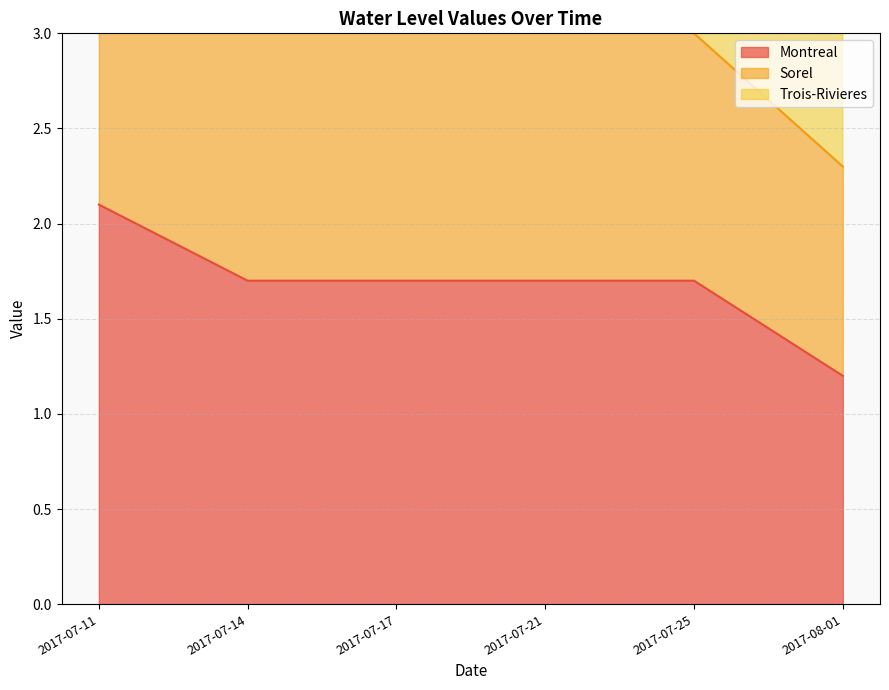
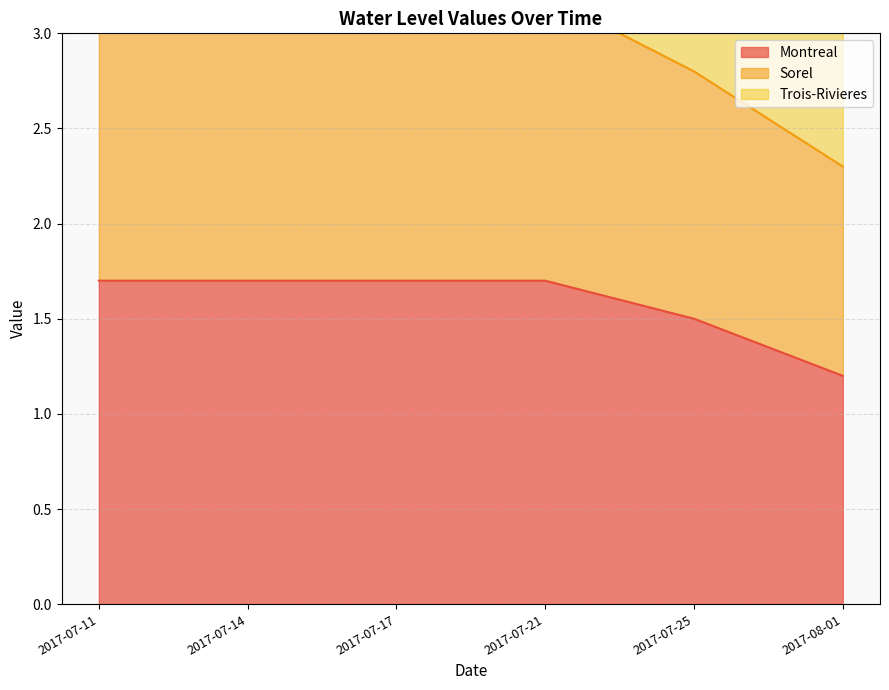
  {
    "Montreal": {
-     "2017-07-11": 2.1,
+     "2017-07-11": 1.7,
      "2017-07-14": 1.7,
      "2017-07-17": 1.7,
      "2017-07-21": 1.7,
-     "2017-07-25": 1.7,
+     "2017-07-25": 1.5,
      "2017-08-01": 1.2
    }
  }
